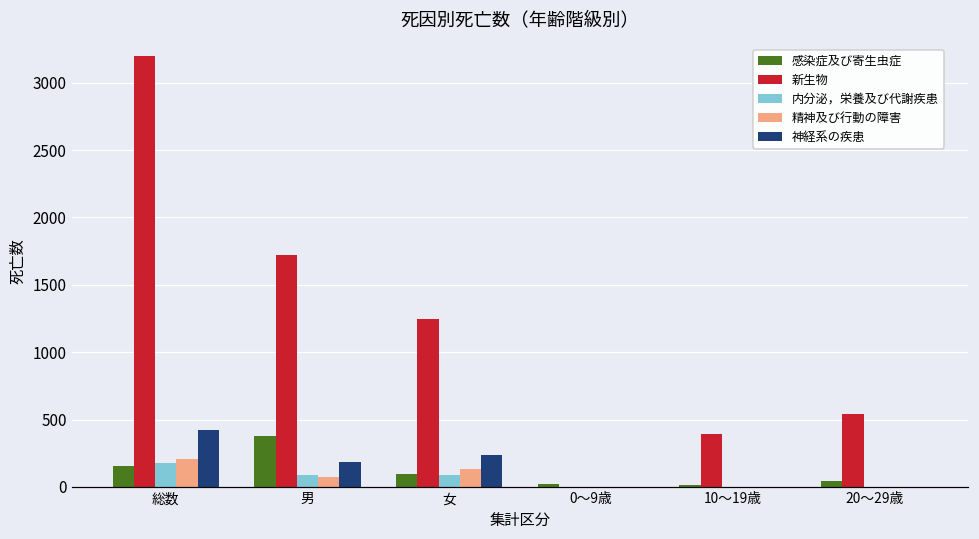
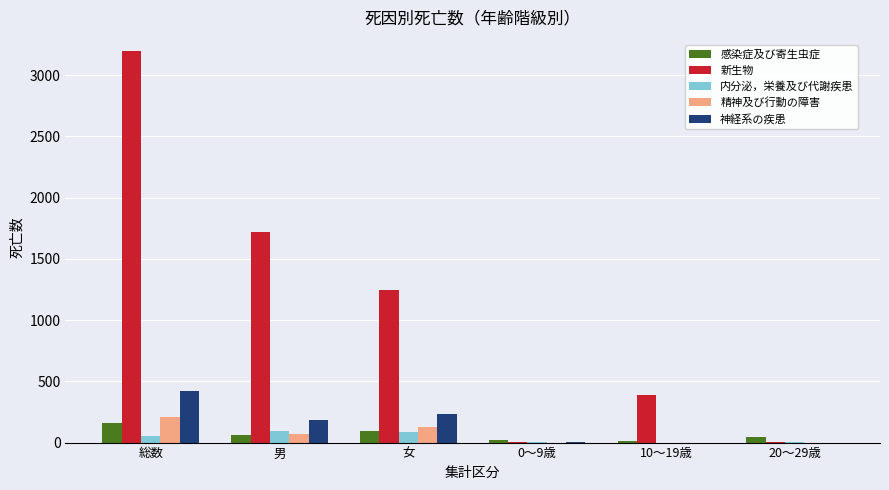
  {
    "感染症及び寄生虫症": {
      "総数": 160,
-     "男": 380,
+     "男": 70,
      "女": 90,
      "0～9歳": 20,
      "20～29歳": 40
    },
    "新生物": {
      "総数": 3200,
      "男": 1720,
      "女": 1240,
      "10～19歳": 390,
-     "20～29歳": 540
+     "20～29歳": 10
    },
    "内分泌，栄養及び代謝疾患": {
-     "総数": 180,
+     "総数": 50,
      "男": 90,
      "女": 90,
      "10～19歳": 0
    },
    "精神及び行動の障害": {
      "総数": 210,
      "男": 70,
      "女": 130,
      "0～9歳": 0,
      "10～19歳": 0,
      "20～29歳": 0
    },
    "神経系の疾患": {
      "総数": 420,
      "男": 190,
      "女": 230,
      "10～19歳": 0,
      "20～29歳": 0
    }
  }
